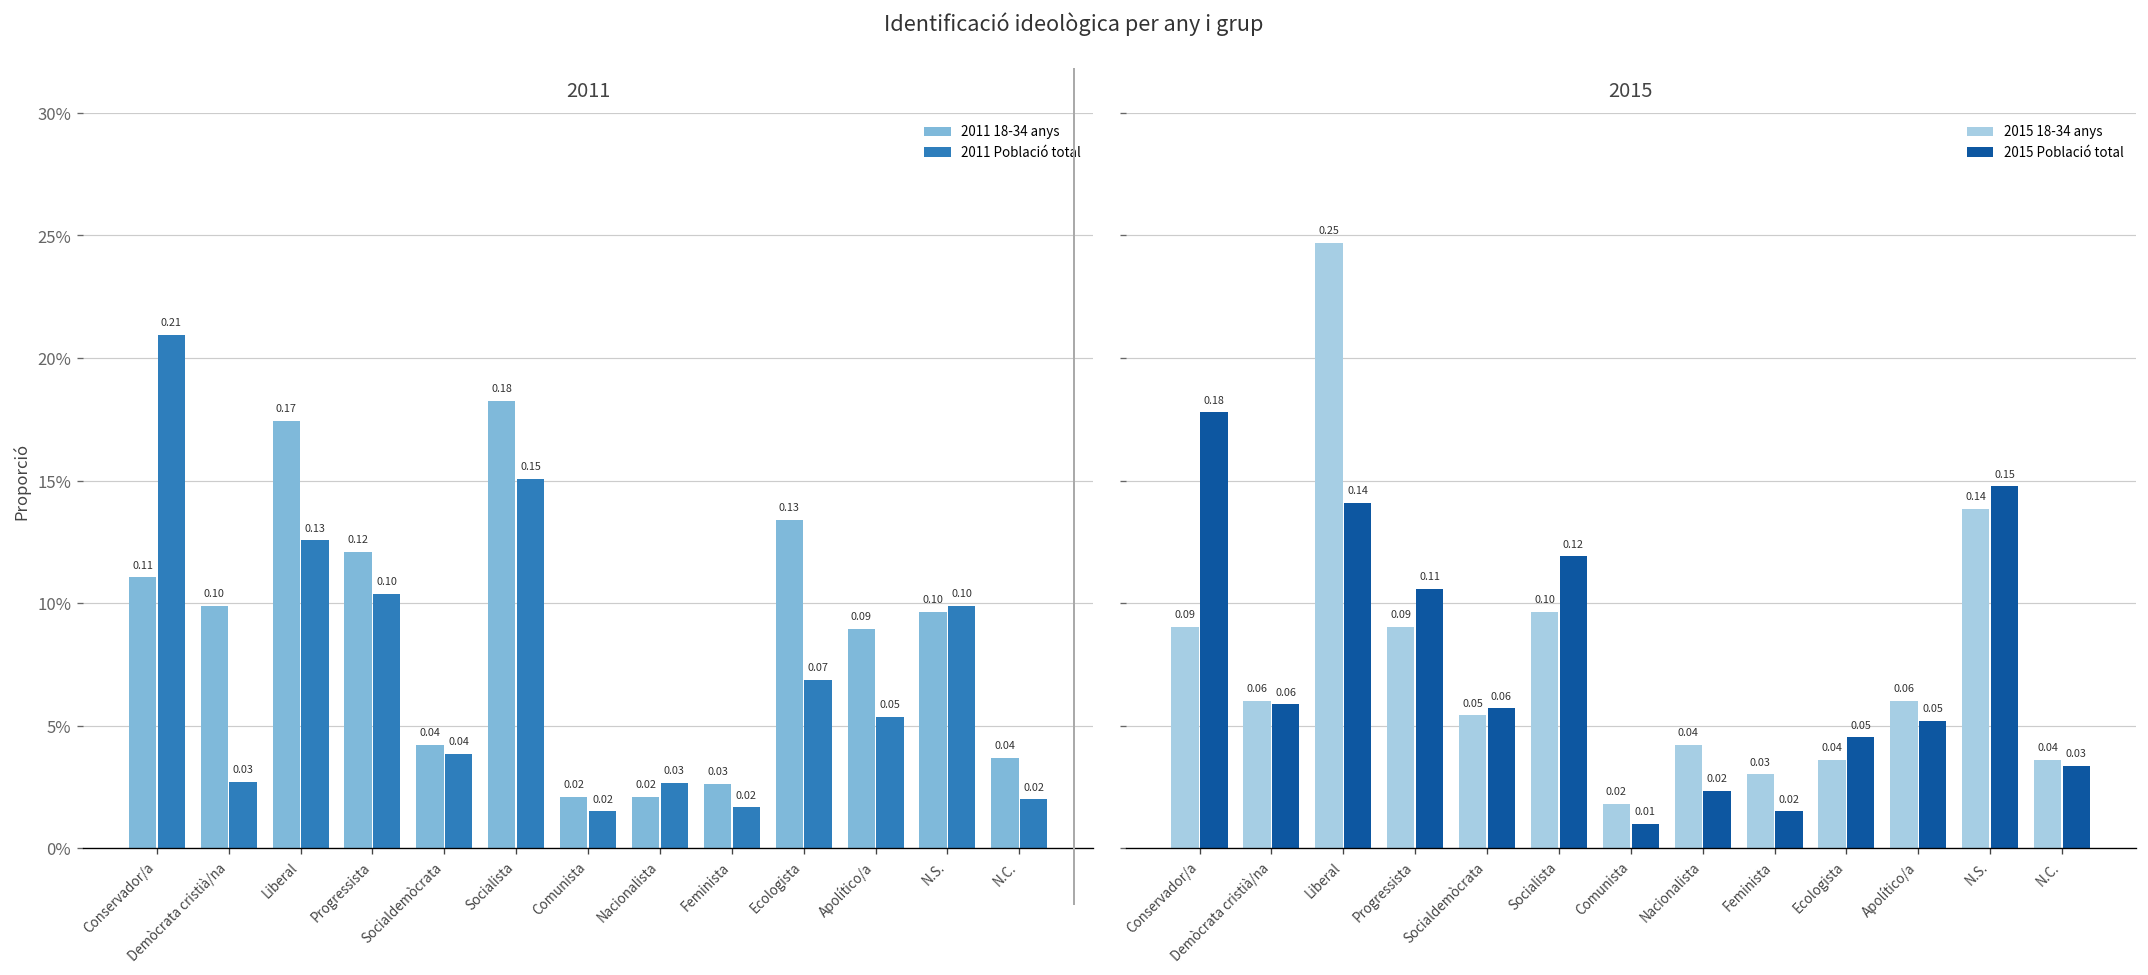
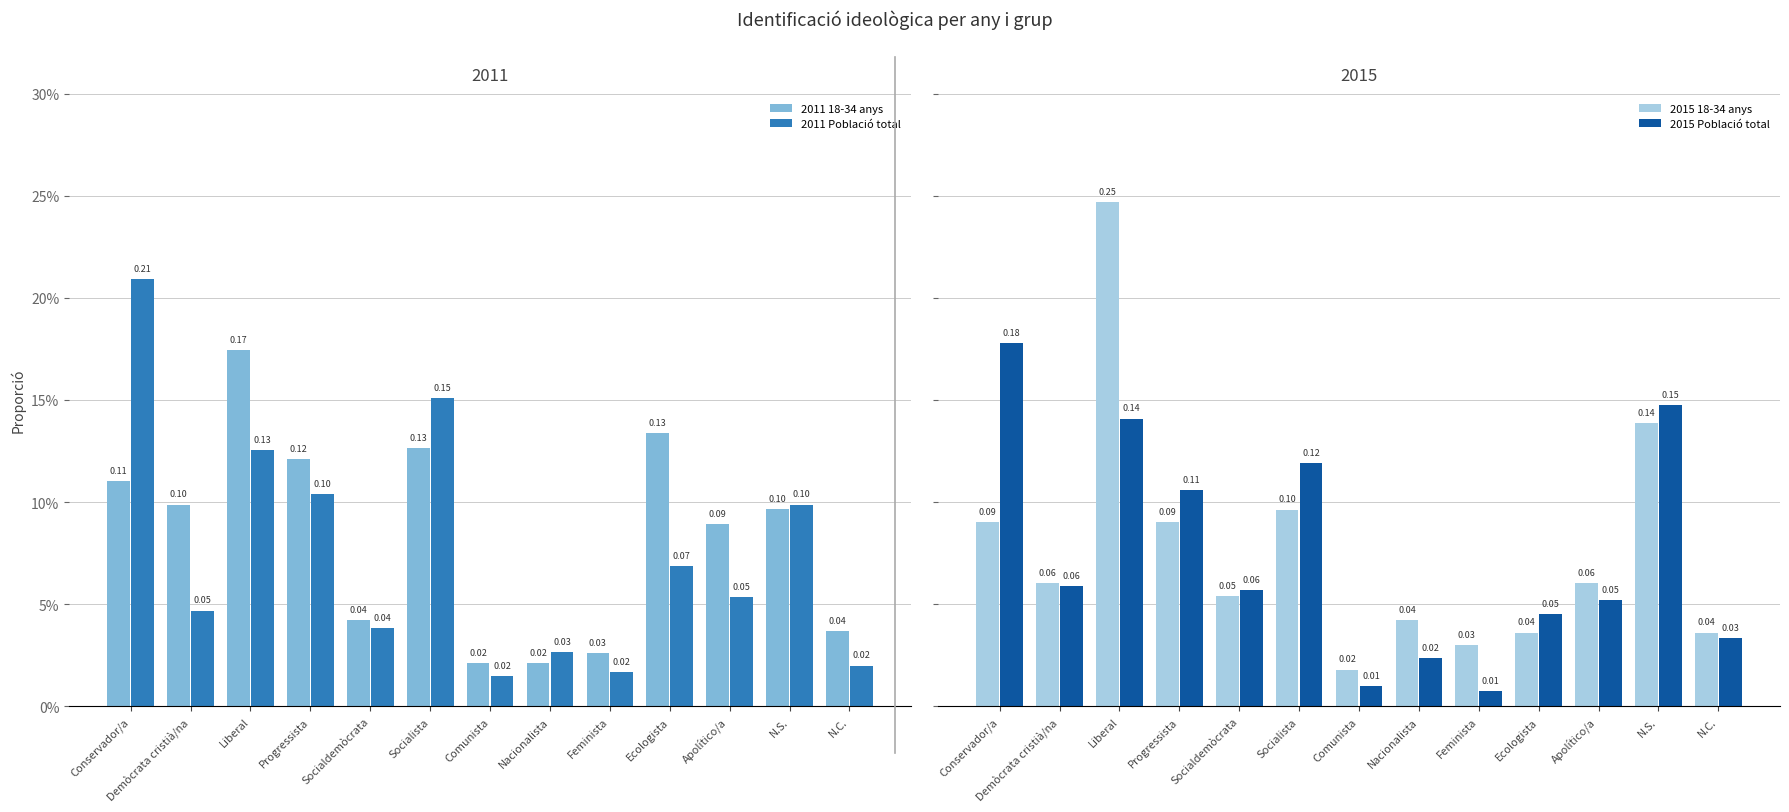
  {
    "2011": {
      "2011 18-34 anys": {
        "Conservador/a": 0.11,
        "Demòcrata cristià/na": 0.10,
        "Liberal": 0.17,
        "Progressista": 0.12,
        "Socialdemòcrata": 0.04,
-       "Socialista": 0.18,
+       "Socialista": 0.13,
        "Comunista": 0.02,
        "Nacionalista": 0.02,
        "Feminista": 0.03,
        "Ecologista": 0.13,
        "Apolítico/a": 0.09,
        "N.S.": 0.10,
        "N.C.": 0.04
      },
      "2011 Població total": {
        "Conservador/a": 0.21,
-       "Demòcrata cristià/na": 0.03,
+       "Demòcrata cristià/na": 0.05,
        "Liberal": 0.13,
        "Progressista": 0.10,
        "Socialdemòcrata": 0.04,
        "Socialista": 0.15,
        "Comunista": 0.02,
        "Nacionalista": 0.03,
        "Feminista": 0.02,
        "Ecologista": 0.07,
        "Apolítico/a": 0.05,
        "N.S.": 0.10,
        "N.C.": 0.02
      }
    },
    "2015": {
      "2015 18-34 anys": {
        "Conservador/a": 0.09,
        "Demòcrata cristià/na": 0.06,
        "Liberal": 0.25,
        "Progressista": 0.09,
        "Socialdemòcrata": 0.05,
        "Socialista": 0.10,
        "Comunista": 0.02,
        "Nacionalista": 0.04,
        "Feminista": 0.03,
        "Ecologista": 0.04,
        "Apolítico/a": 0.06,
        "N.S.": 0.14,
        "N.C.": 0.04
      },
      "2015 Població total": {
        "Conservador/a": 0.18,
        "Demòcrata cristià/na": 0.06,
        "Liberal": 0.14,
        "Progressista": 0.11,
        "Socialdemòcrata": 0.06,
        "Socialista": 0.12,
        "Comunista": 0.01,
        "Nacionalista": 0.02,
-       "Feminista": 0.02,
+       "Feminista": 0.01,
        "Ecologista": 0.05,
        "Apolítico/a": 0.05,
        "N.S.": 0.15,
        "N.C.": 0.03
      }
    }
  }
